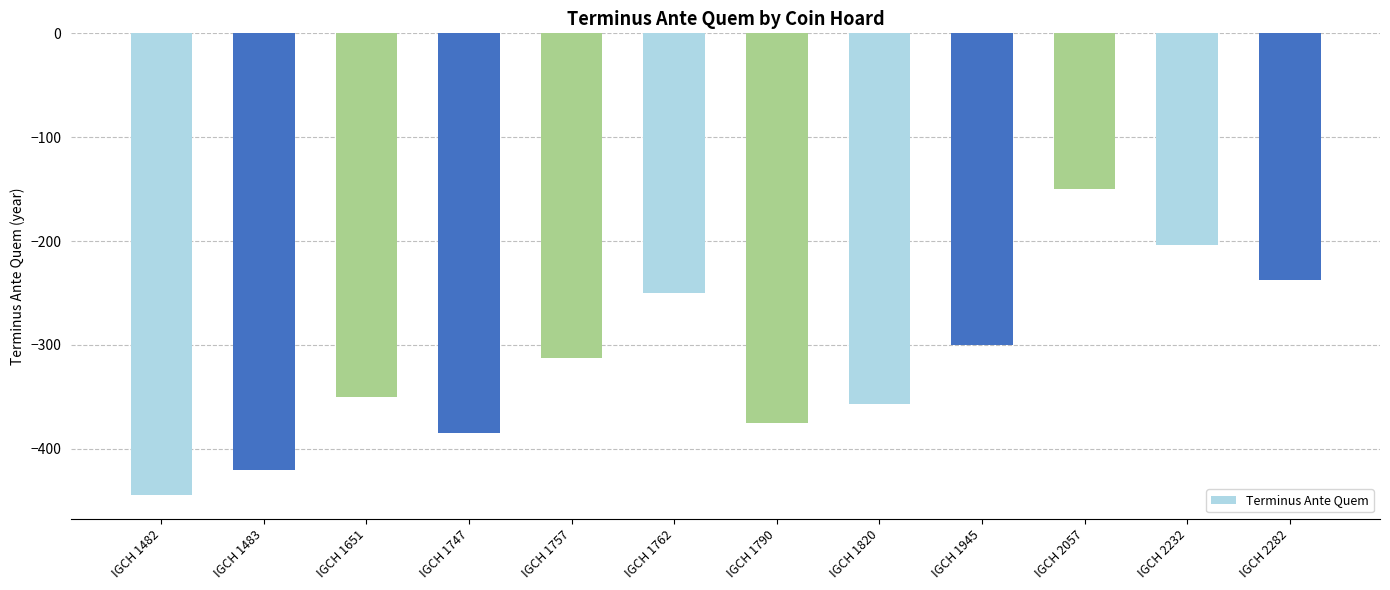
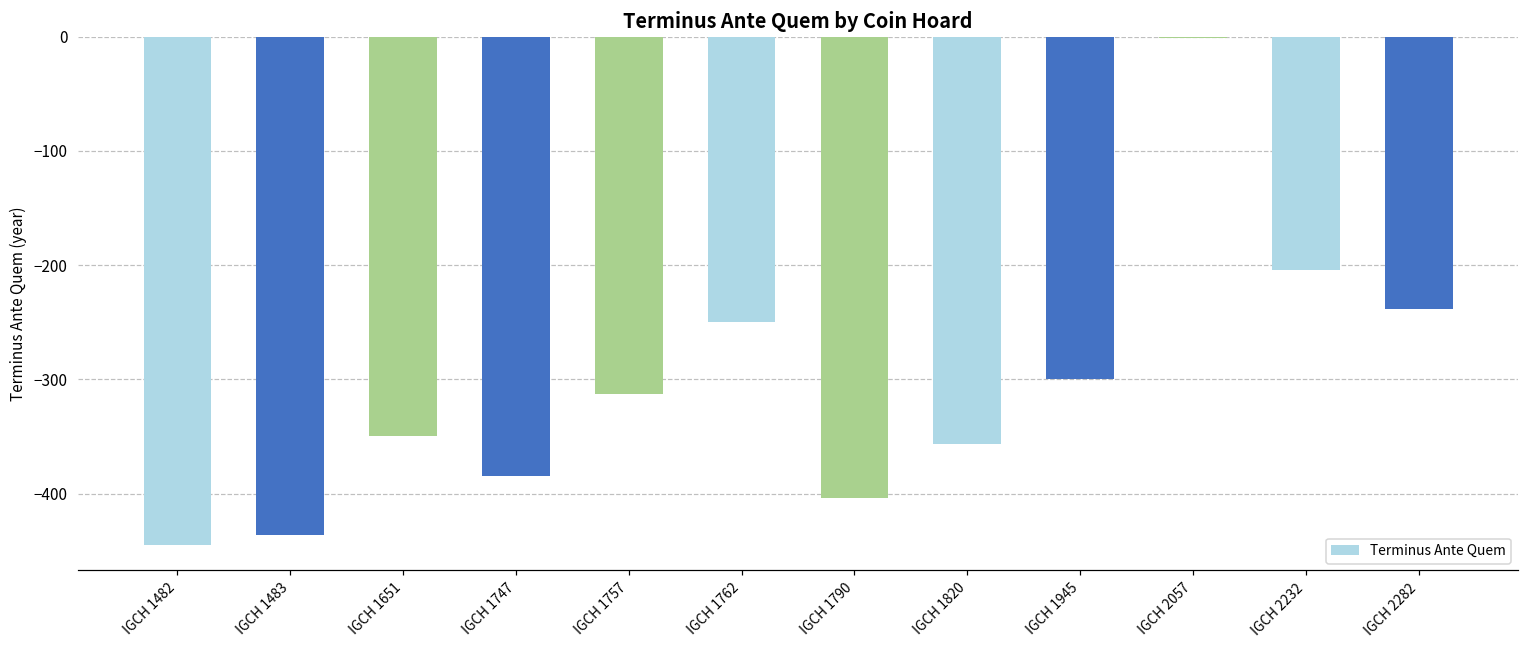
  {
    "IGCH 1482": -445,
-   "IGCH 1483": -420,
+   "IGCH 1483": -436,
    "IGCH 1651": -350,
    "IGCH 1747": -385,
    "IGCH 1757": -313,
    "IGCH 1762": -250,
-   "IGCH 1790": -375,
+   "IGCH 1790": -404,
    "IGCH 1820": -357,
    "IGCH 1945": -300,
-   "IGCH 2057": -150,
+   "IGCH 2057": -1,
    "IGCH 2232": -204,
    "IGCH 2282": -238
  }
